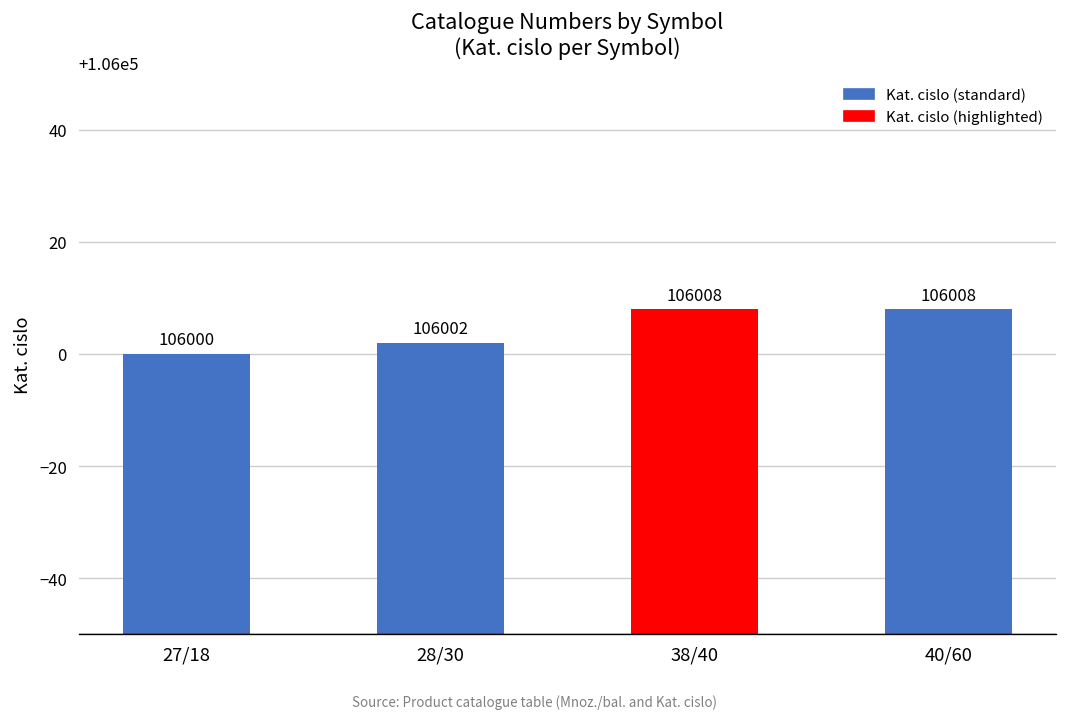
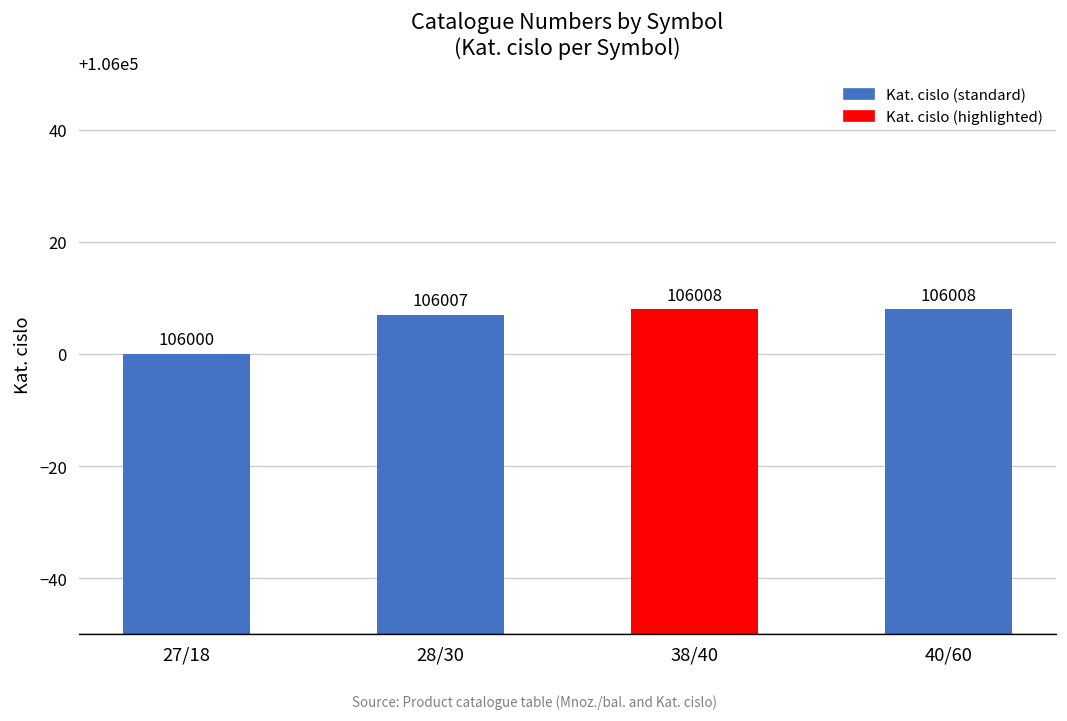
  {
    "27/18": 106000,
-   "28/30": 106002,
+   "28/30": 106007,
    "38/40": 106008,
    "40/60": 106008
  }
